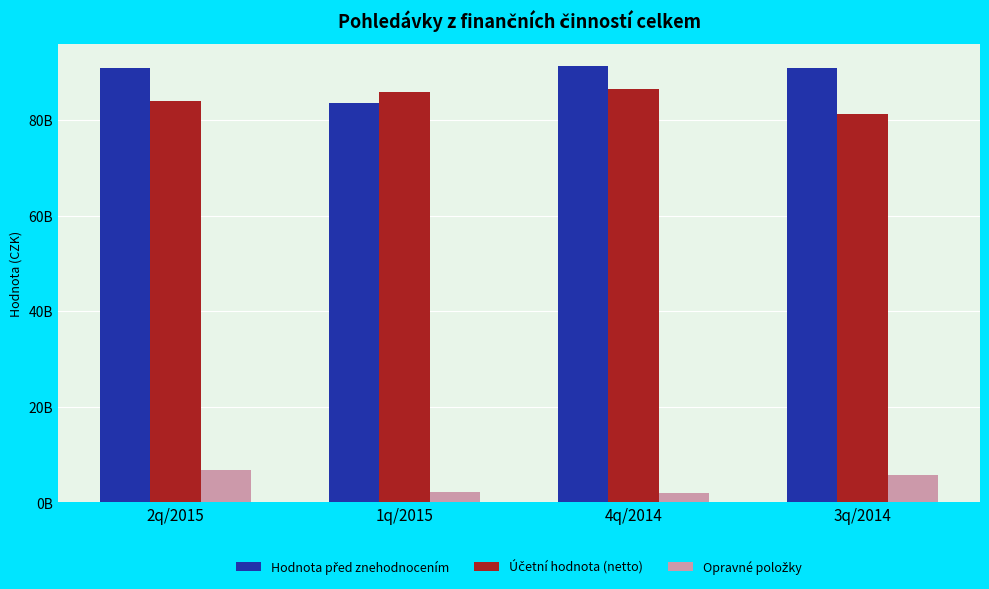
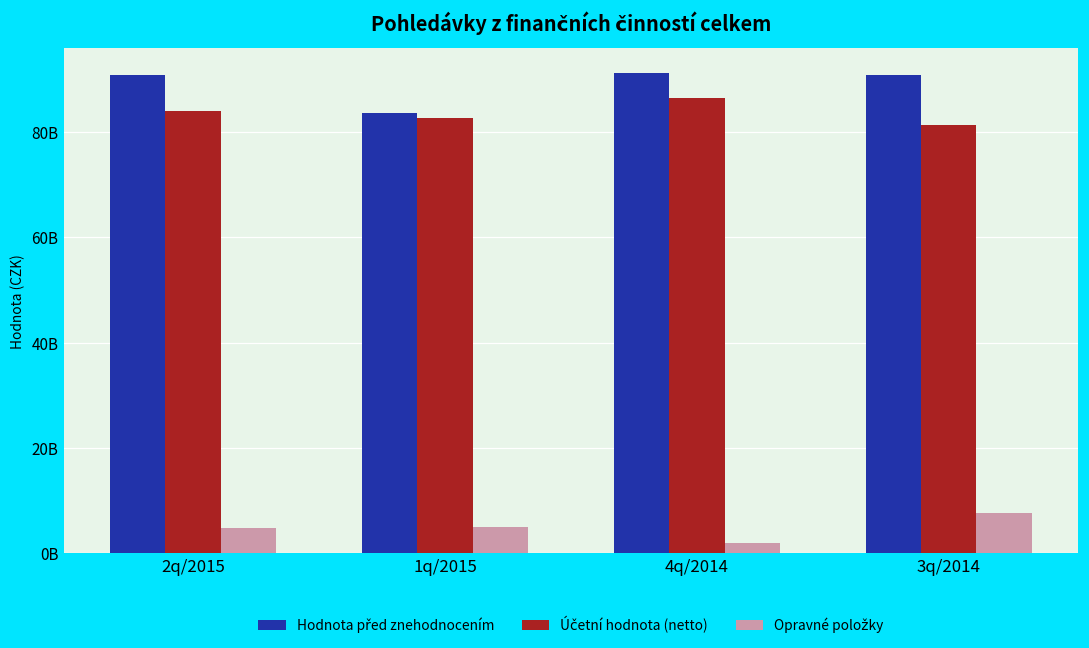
  {
    "Hodnota před znehodnocením": {
      "2q/2015": 91000000000,
      "1q/2015": 84000000000,
      "4q/2014": 91000000000,
      "3q/2014": 91000000000
    },
    "Účetní hodnota (netto)": {
      "2q/2015": 84000000000,
-     "1q/2015": 86000000000,
+     "1q/2015": 83000000000,
      "4q/2014": 87000000000,
      "3q/2014": 81000000000
    },
    "Opravné položky": {
-     "2q/2015": 7000000000,
-     "1q/2015": 2000000000,
+     "2q/2015": 5000000000,
+     "1q/2015": 5000000000,
      "4q/2014": 2000000000,
-     "3q/2014": 6000000000
+     "3q/2014": 8000000000
    }
  }
